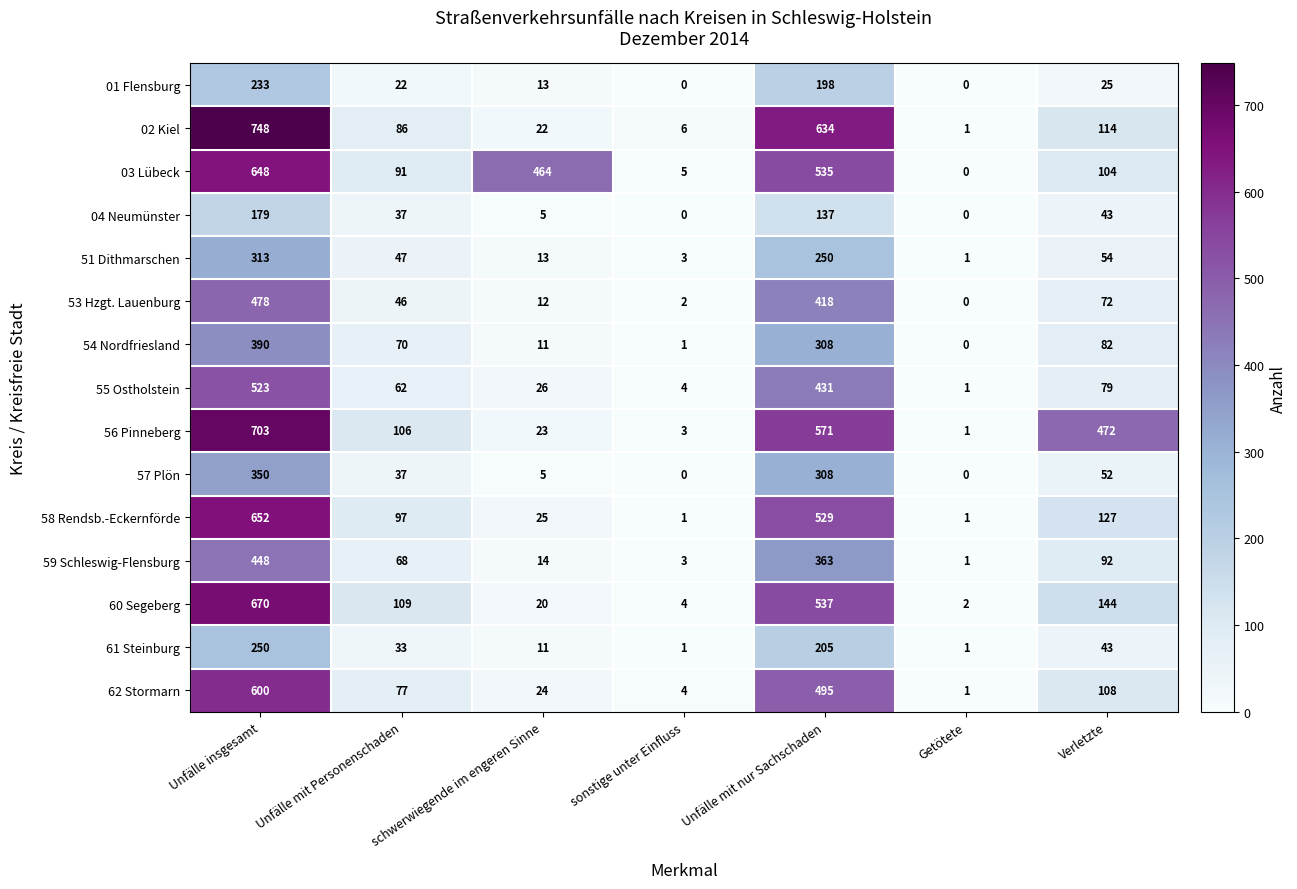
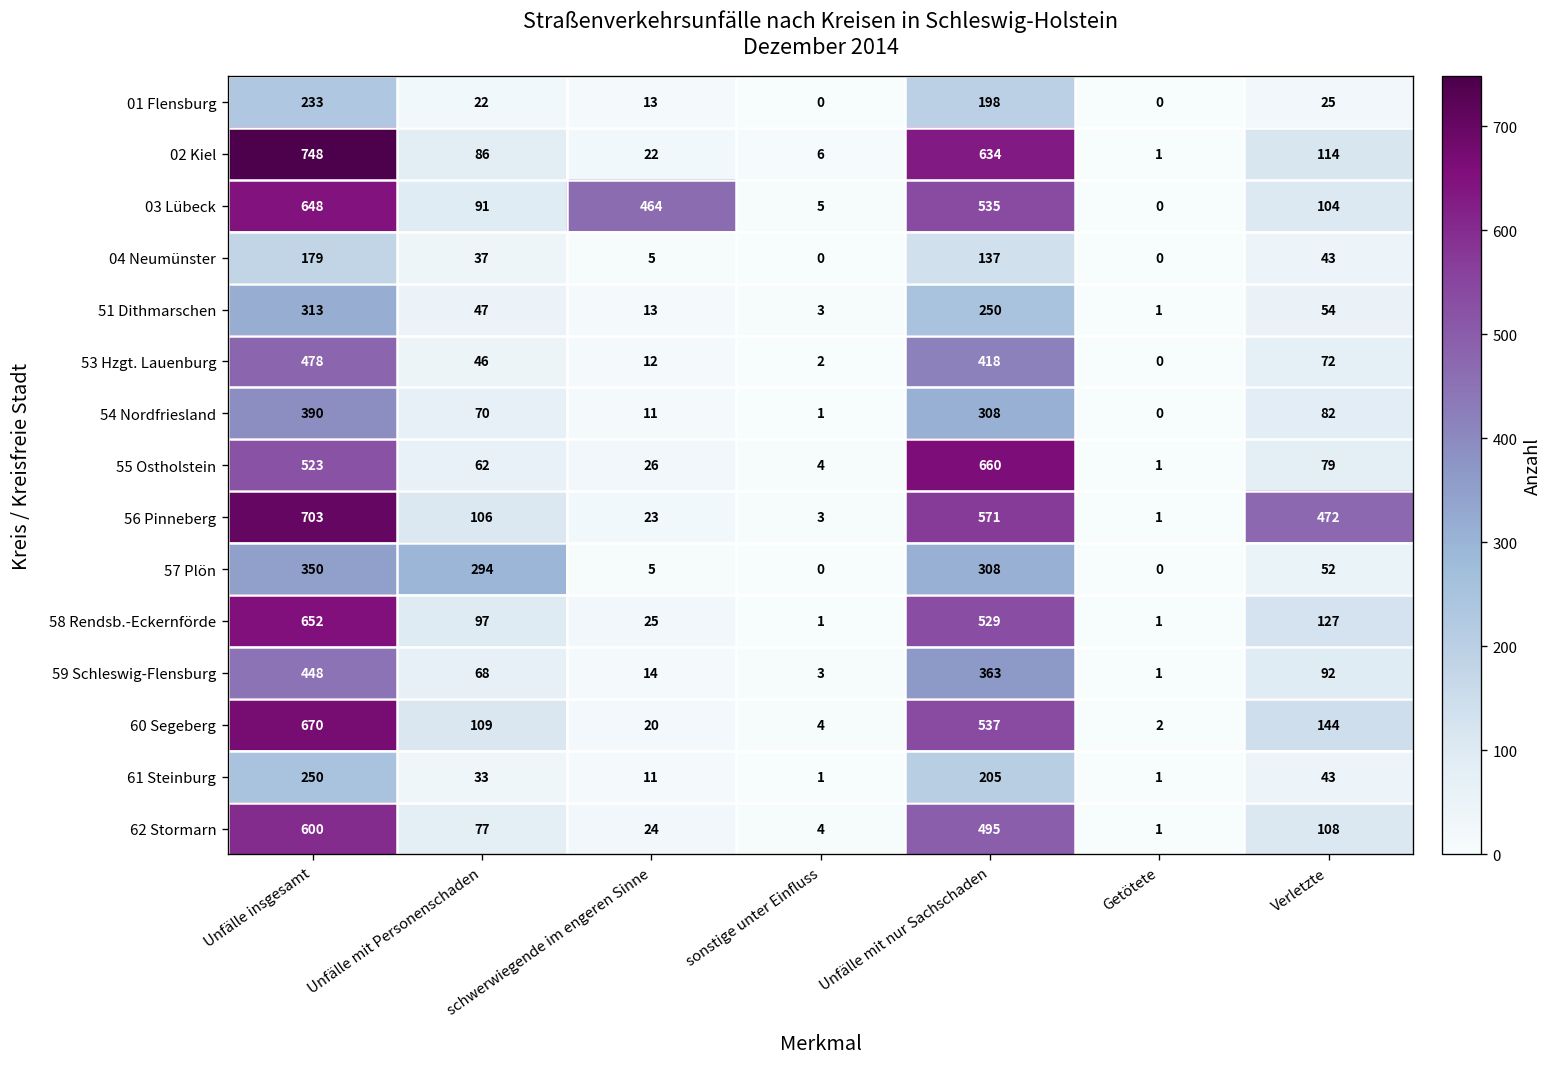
  {
    "01 Flensburg": {
      "Unfälle insgesamt": 233,
      "Unfälle mit Personenschaden": 22,
      "schwerwiegende im engeren Sinne": 13,
      "sonstige unter Einfluss": 0,
      "Unfälle mit nur Sachschaden": 198,
      "Getötete": 0,
      "Verletzte": 25
    },
    "02 Kiel": {
      "Unfälle insgesamt": 748,
      "Unfälle mit Personenschaden": 86,
      "schwerwiegende im engeren Sinne": 22,
      "sonstige unter Einfluss": 6,
      "Unfälle mit nur Sachschaden": 634,
      "Getötete": 1,
      "Verletzte": 114
    },
    "03 Lübeck": {
      "Unfälle insgesamt": 648,
      "Unfälle mit Personenschaden": 91,
      "schwerwiegende im engeren Sinne": 464,
      "sonstige unter Einfluss": 5,
      "Unfälle mit nur Sachschaden": 535,
      "Getötete": 0,
      "Verletzte": 104
    },
    "04 Neumünster": {
      "Unfälle insgesamt": 179,
      "Unfälle mit Personenschaden": 37,
      "schwerwiegende im engeren Sinne": 5,
      "sonstige unter Einfluss": 0,
      "Unfälle mit nur Sachschaden": 137,
      "Getötete": 0,
      "Verletzte": 43
    },
    "51 Dithmarschen": {
      "Unfälle insgesamt": 313,
      "Unfälle mit Personenschaden": 47,
      "schwerwiegende im engeren Sinne": 13,
      "sonstige unter Einfluss": 3,
      "Unfälle mit nur Sachschaden": 250,
      "Getötete": 1,
      "Verletzte": 54
    },
    "53 Hzgt. Lauenburg": {
      "Unfälle insgesamt": 478,
      "Unfälle mit Personenschaden": 46,
      "schwerwiegende im engeren Sinne": 12,
      "sonstige unter Einfluss": 2,
      "Unfälle mit nur Sachschaden": 418,
      "Getötete": 0,
      "Verletzte": 72
    },
    "54 Nordfriesland": {
      "Unfälle insgesamt": 390,
      "Unfälle mit Personenschaden": 70,
      "schwerwiegende im engeren Sinne": 11,
      "sonstige unter Einfluss": 1,
      "Unfälle mit nur Sachschaden": 308,
      "Getötete": 0,
      "Verletzte": 82
    },
    "55 Ostholstein": {
      "Unfälle insgesamt": 523,
      "Unfälle mit Personenschaden": 62,
      "schwerwiegende im engeren Sinne": 26,
      "sonstige unter Einfluss": 4,
-     "Unfälle mit nur Sachschaden": 431,
+     "Unfälle mit nur Sachschaden": 660,
      "Getötete": 1,
      "Verletzte": 79
    },
    "56 Pinneberg": {
      "Unfälle insgesamt": 703,
      "Unfälle mit Personenschaden": 106,
      "schwerwiegende im engeren Sinne": 23,
      "sonstige unter Einfluss": 3,
      "Unfälle mit nur Sachschaden": 571,
      "Getötete": 1,
      "Verletzte": 472
    },
    "57 Plön": {
      "Unfälle insgesamt": 350,
-     "Unfälle mit Personenschaden": 37,
+     "Unfälle mit Personenschaden": 294,
      "schwerwiegende im engeren Sinne": 5,
      "sonstige unter Einfluss": 0,
      "Unfälle mit nur Sachschaden": 308,
      "Getötete": 0,
      "Verletzte": 52
    },
    "58 Rendsb.-Eckernförde": {
      "Unfälle insgesamt": 652,
      "Unfälle mit Personenschaden": 97,
      "schwerwiegende im engeren Sinne": 25,
      "sonstige unter Einfluss": 1,
      "Unfälle mit nur Sachschaden": 529,
      "Getötete": 1,
      "Verletzte": 127
    },
    "59 Schleswig-Flensburg": {
      "Unfälle insgesamt": 448,
      "Unfälle mit Personenschaden": 68,
      "schwerwiegende im engeren Sinne": 14,
      "sonstige unter Einfluss": 3,
      "Unfälle mit nur Sachschaden": 363,
      "Getötete": 1,
      "Verletzte": 92
    },
    "60 Segeberg": {
      "Unfälle insgesamt": 670,
      "Unfälle mit Personenschaden": 109,
      "schwerwiegende im engeren Sinne": 20,
      "sonstige unter Einfluss": 4,
      "Unfälle mit nur Sachschaden": 537,
      "Getötete": 2,
      "Verletzte": 144
    },
    "61 Steinburg": {
      "Unfälle insgesamt": 250,
      "Unfälle mit Personenschaden": 33,
      "schwerwiegende im engeren Sinne": 11,
      "sonstige unter Einfluss": 1,
      "Unfälle mit nur Sachschaden": 205,
      "Getötete": 1,
      "Verletzte": 43
    },
    "62 Stormarn": {
      "Unfälle insgesamt": 600,
      "Unfälle mit Personenschaden": 77,
      "schwerwiegende im engeren Sinne": 24,
      "sonstige unter Einfluss": 4,
      "Unfälle mit nur Sachschaden": 495,
      "Getötete": 1,
      "Verletzte": 108
    }
  }
